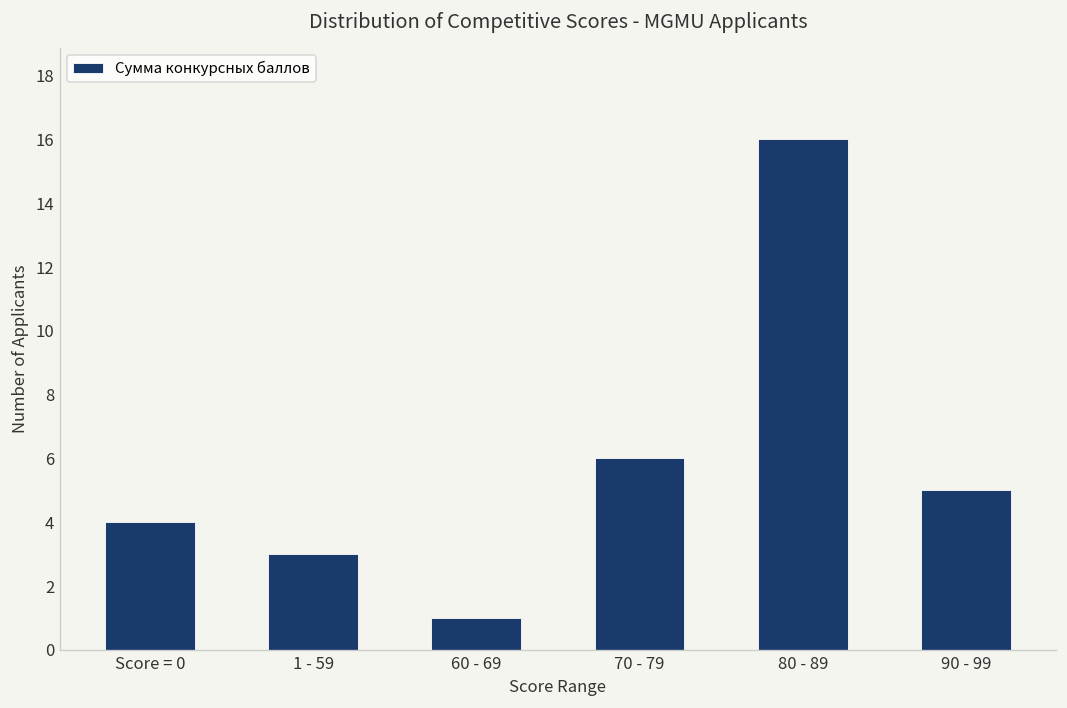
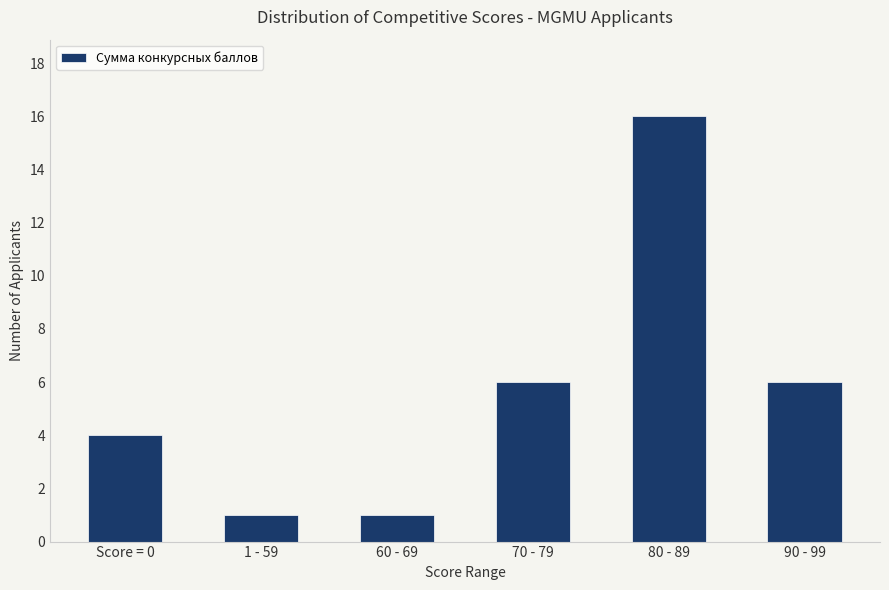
  {
    "Score = 0": 4,
-   "1 - 59": 3,
+   "1 - 59": 1,
    "60 - 69": 1,
    "70 - 79": 6,
    "80 - 89": 16,
-   "90 - 99": 5
+   "90 - 99": 6
  }
